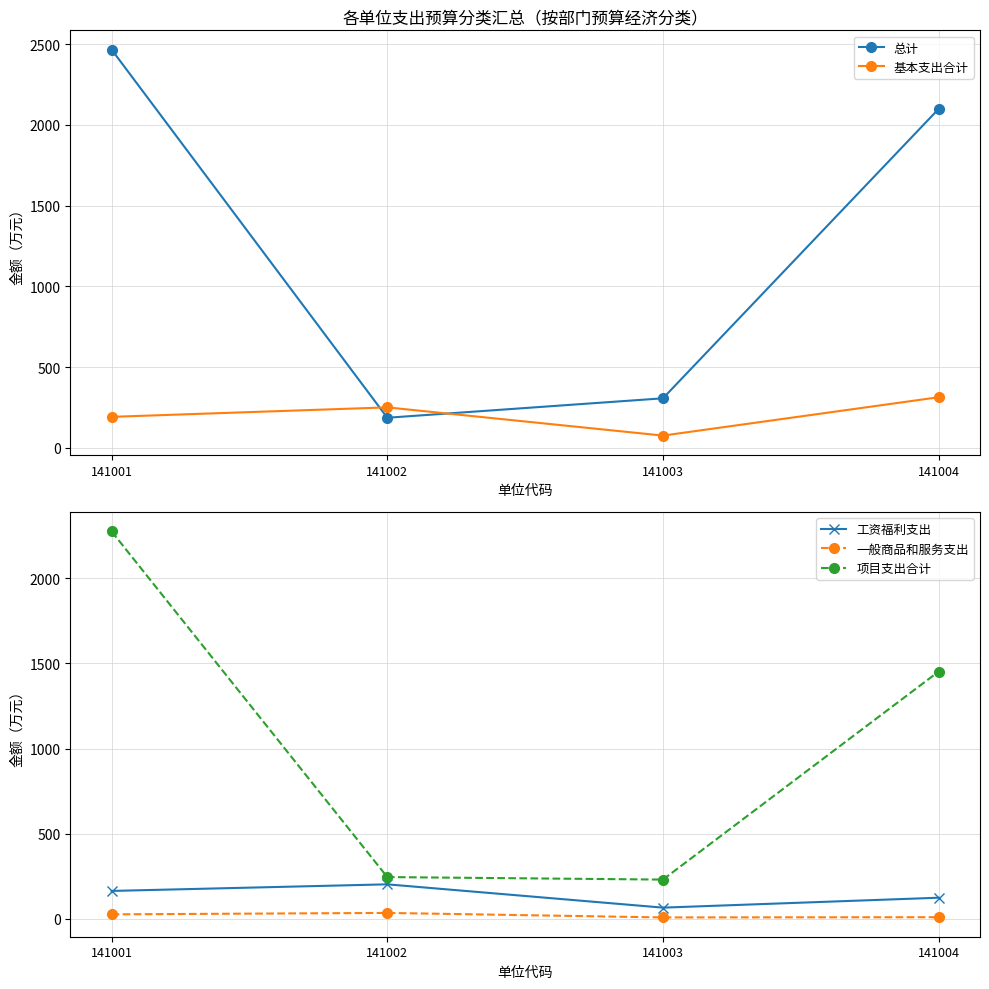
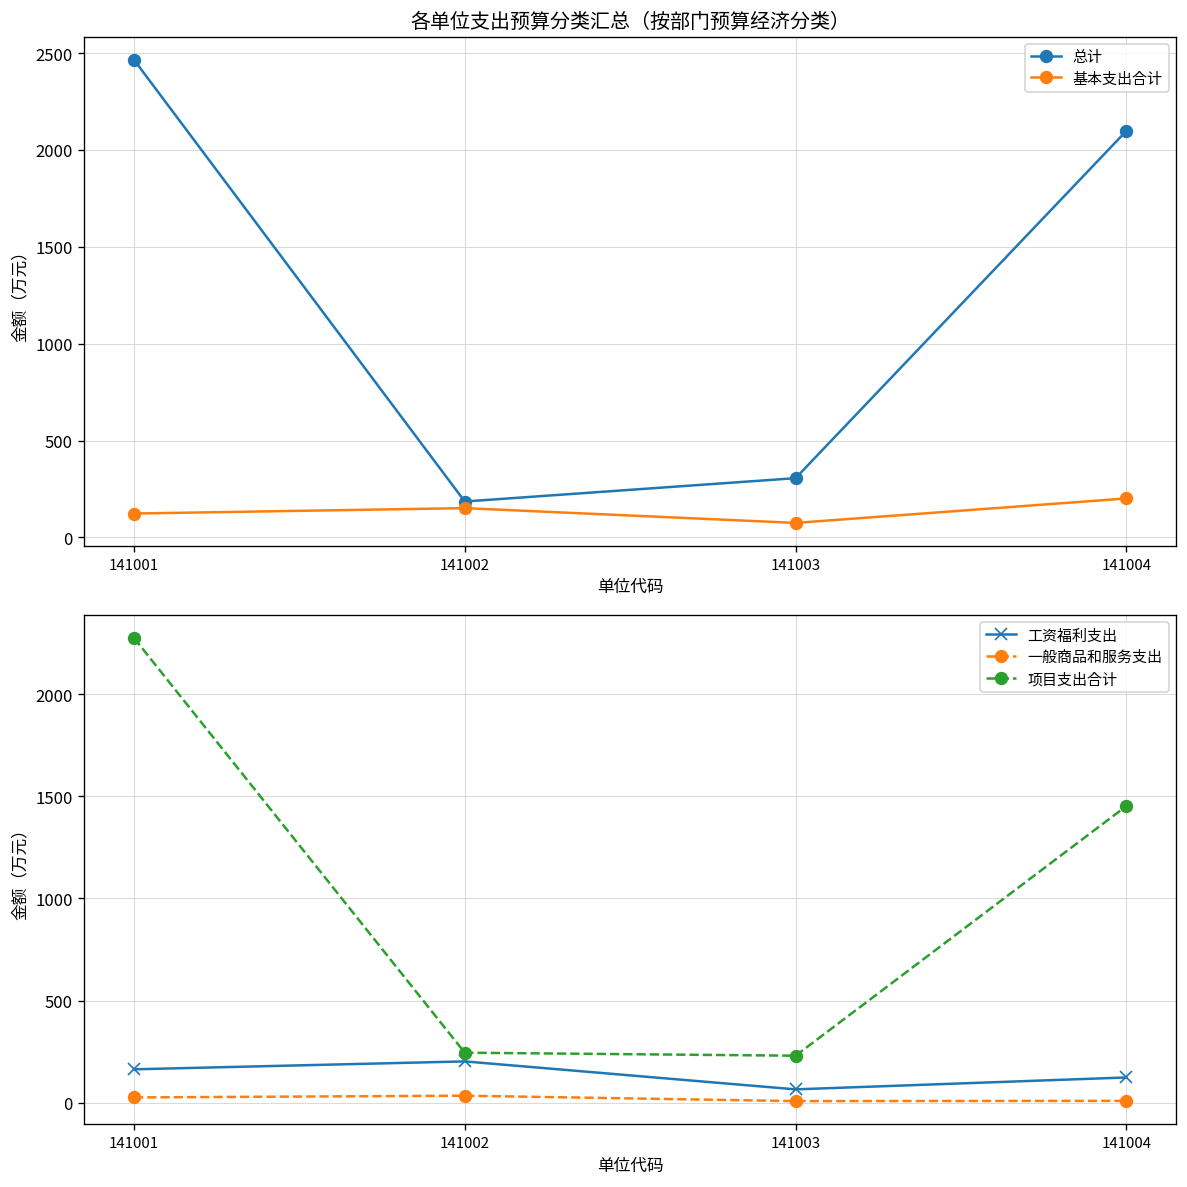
  {
    "各单位支出预算分类汇总（按部门预算经济分类）": {
      "总计": {
        "141001": 2470,
        "141002": 190,
        "141003": 310,
        "141004": 2100
      },
      "基本支出合计": {
-       "141001": 190,
-       "141002": 250,
+       "141001": 120,
+       "141002": 150,
        "141003": 80,
-       "141004": 310
+       "141004": 200
      }
    }
  }
